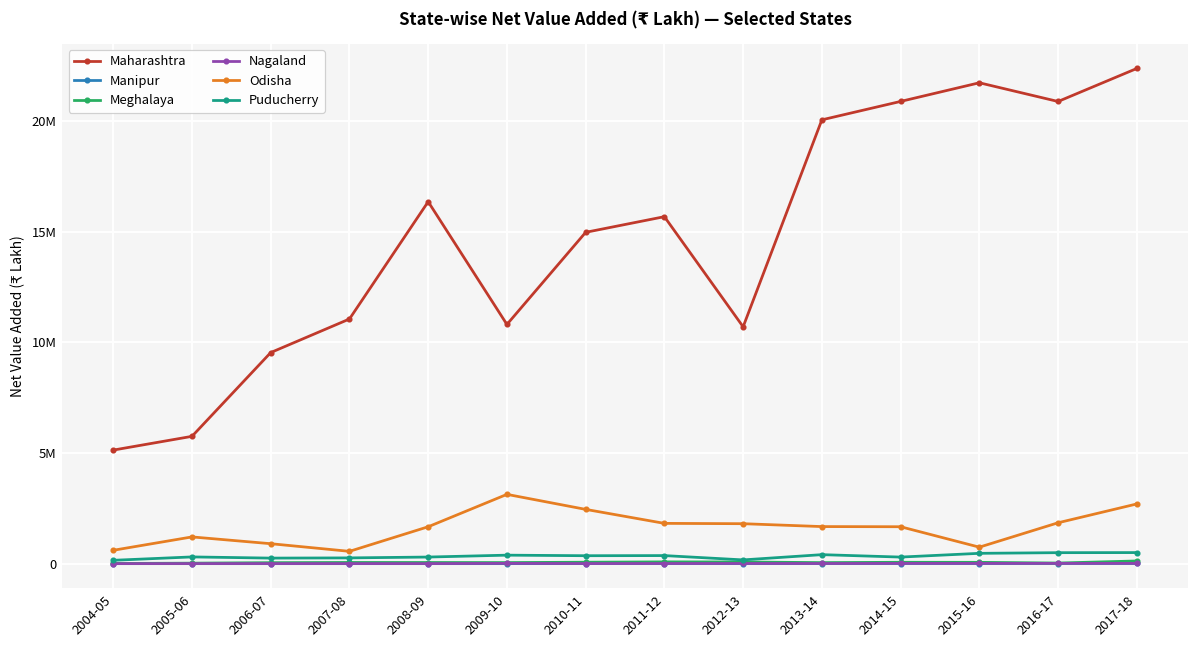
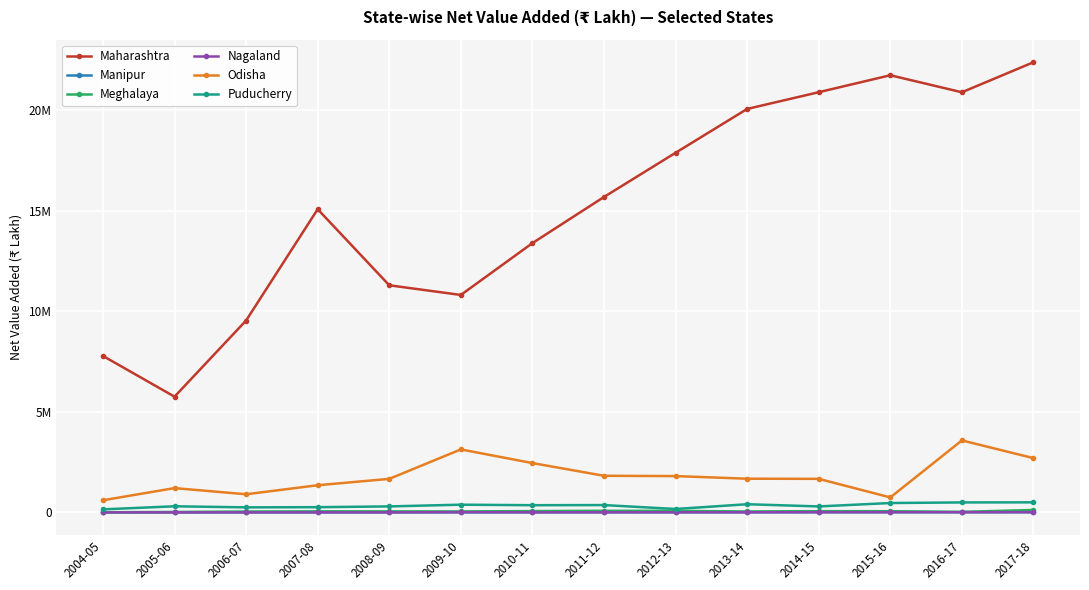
  {
    "Maharashtra": {
-     "2004-05": 5100000,
+     "2004-05": 7800000,
      "2005-06": 5800000,
      "2006-07": 9500000,
-     "2007-08": 11100000,
-     "2008-09": 16400000,
+     "2007-08": 15100000,
+     "2008-09": 11300000,
      "2009-10": 10800000,
-     "2010-11": 15000000,
+     "2010-11": 13400000,
      "2011-12": 15700000,
-     "2012-13": 10700000,
+     "2012-13": 17900000,
      "2013-14": 20100000,
      "2014-15": 20900000,
      "2015-16": 21700000,
      "2016-17": 20900000,
      "2017-18": 22400000
    },
    "Odisha": {
      "2004-05": 600000,
      "2005-06": 1200000,
      "2006-07": 900000,
-     "2007-08": 600000,
+     "2007-08": 1400000,
      "2008-09": 1700000,
      "2009-10": 3100000,
      "2010-11": 2500000,
      "2011-12": 1800000,
      "2012-13": 1800000,
      "2013-14": 1700000,
      "2014-15": 1700000,
      "2015-16": 700000,
-     "2016-17": 1800000,
+     "2016-17": 3600000,
      "2017-18": 2700000
    }
  }
